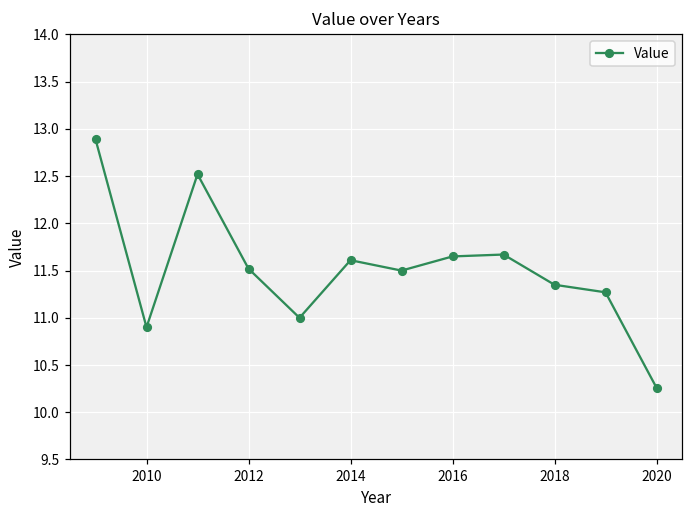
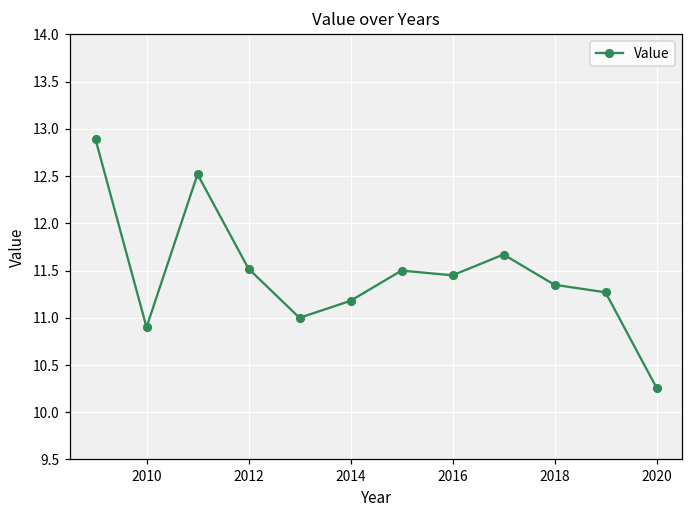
  {
    "2010": 10.9,
    "2012": 11.5,
-   "2014": 11.6,
-   "2016": 11.7,
+   "2014": 11.2,
+   "2016": 11.5,
    "2018": 11.4,
    "2020": 10.3
  }
